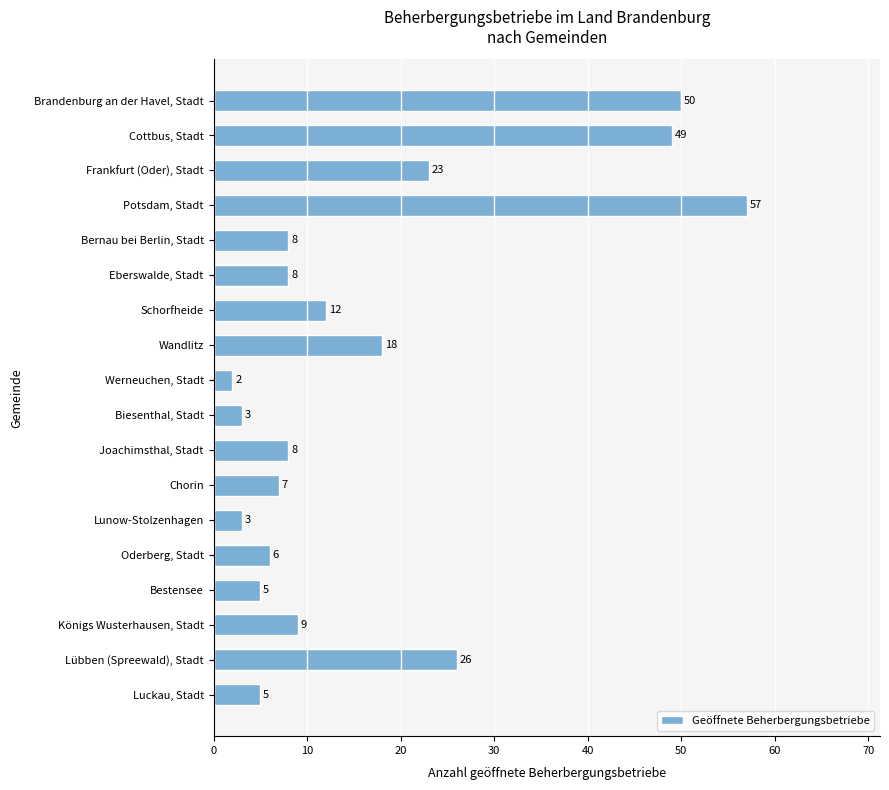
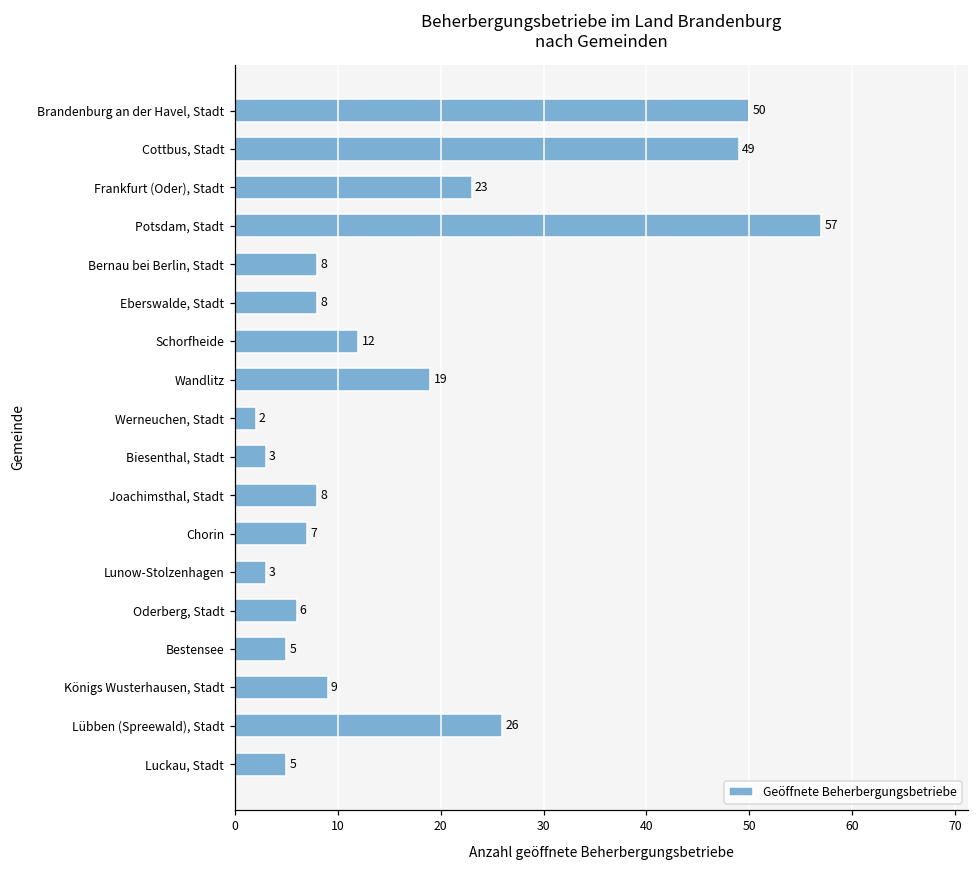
  {
    "Brandenburg an der Havel, Stadt": 50,
    "Cottbus, Stadt": 49,
    "Frankfurt (Oder), Stadt": 23,
    "Potsdam, Stadt": 57,
    "Bernau bei Berlin, Stadt": 8,
    "Eberswalde, Stadt": 8,
    "Schorfheide": 12,
-   "Wandlitz": 18,
+   "Wandlitz": 19,
    "Werneuchen, Stadt": 2,
    "Biesenthal, Stadt": 3,
    "Joachimsthal, Stadt": 8,
    "Chorin": 7,
    "Lunow-Stolzenhagen": 3,
    "Oderberg, Stadt": 6,
    "Bestensee": 5,
    "Königs Wusterhausen, Stadt": 9,
    "Lübben (Spreewald), Stadt": 26,
    "Luckau, Stadt": 5
  }
